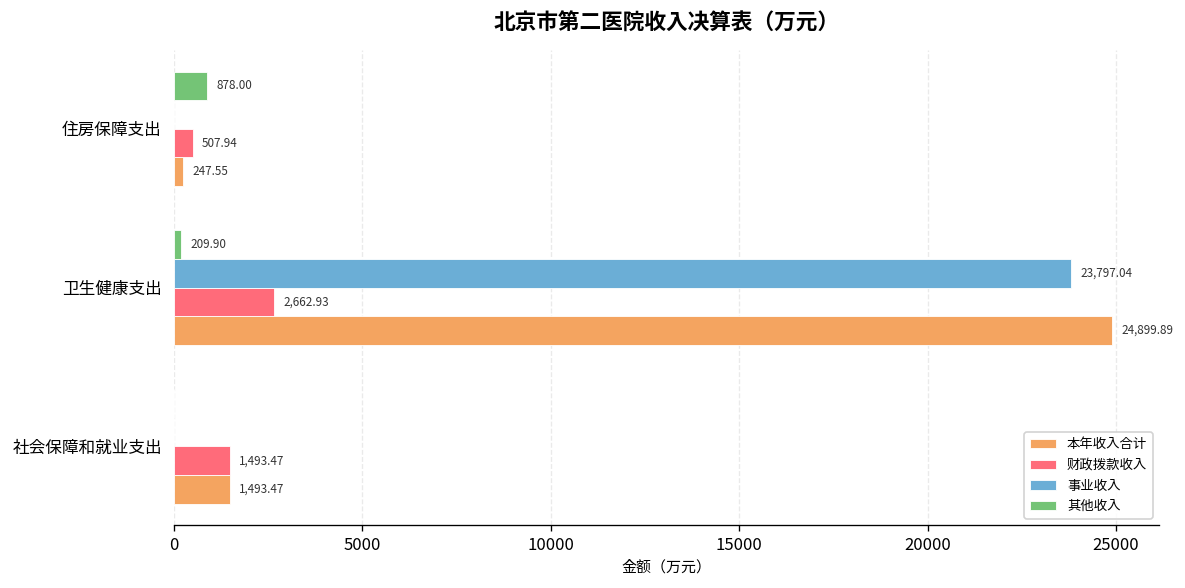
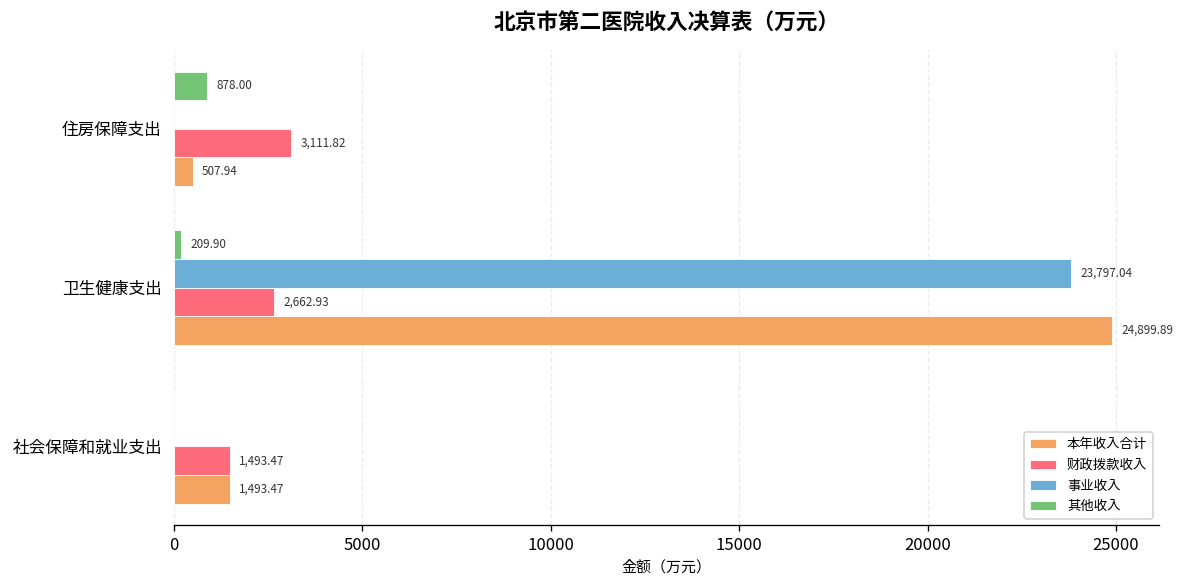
  {
    "本年收入合计": {
-     "住房保障支出": "247.55",
+     "住房保障支出": "507.94",
      "卫生健康支出": "24,899.89",
      "社会保障和就业支出": "1,493.47"
    },
    "财政拨款收入": {
-     "住房保障支出": "507.94",
+     "住房保障支出": "3,111.82",
      "卫生健康支出": "2,662.93",
      "社会保障和就业支出": "1,493.47"
    },
    "事业收入": {
      "卫生健康支出": "23,797.04"
    },
    "其他收入": {
      "住房保障支出": "878.00",
      "卫生健康支出": "209.90"
    }
  }
